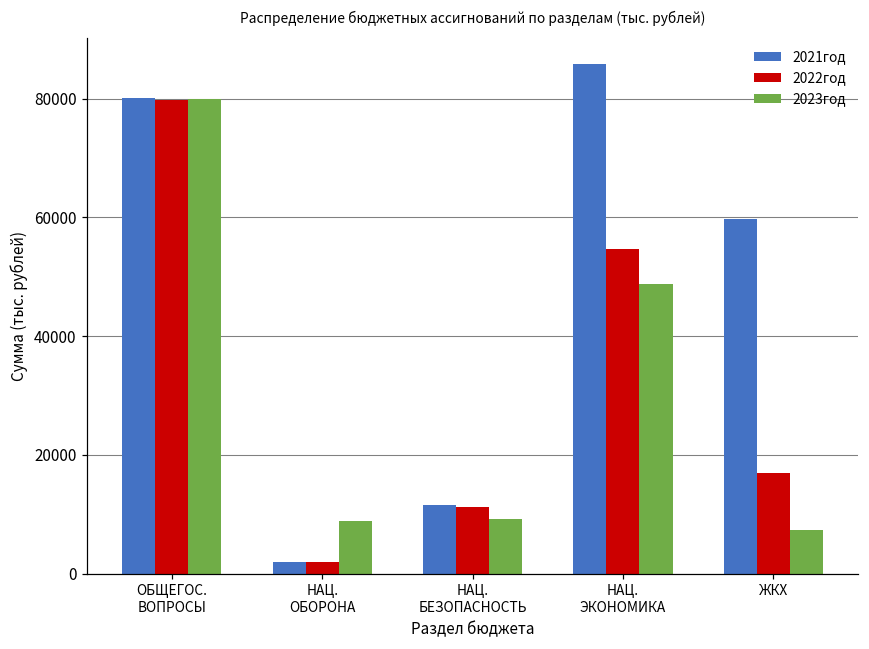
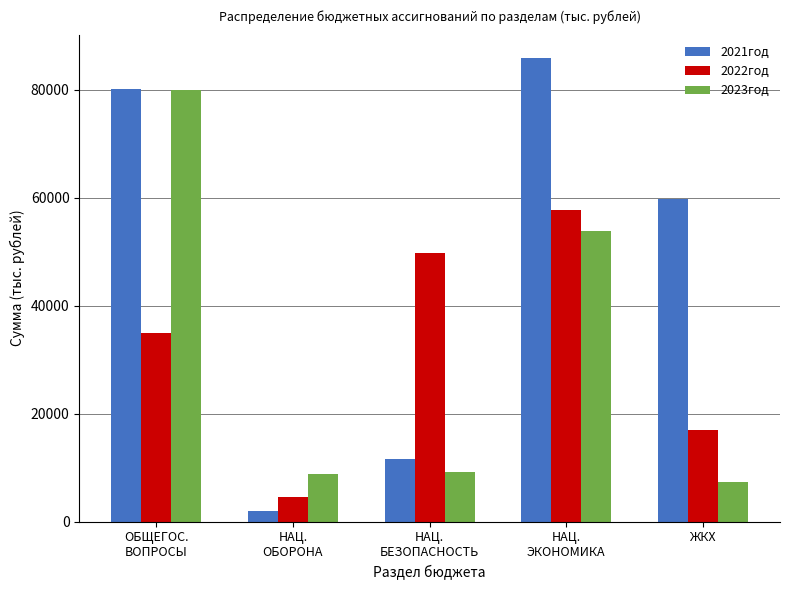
  {
    "2021год": {
      "ОБЩЕГОС. ВОПРОСЫ": 80000,
      "НАЦ. ОБОРОНА": 2000,
      "НАЦ. БЕЗОПАСНОСТЬ": 12000,
      "НАЦ. ЭКОНОМИКА": 86000,
      "ЖКХ": 60000
    },
    "2022год": {
-     "ОБЩЕГОС. ВОПРОСЫ": 80000,
-     "НАЦ. ОБОРОНА": 2000,
-     "НАЦ. БЕЗОПАСНОСТЬ": 11000,
-     "НАЦ. ЭКОНОМИКА": 55000,
+     "ОБЩЕГОС. ВОПРОСЫ": 35000,
+     "НАЦ. ОБОРОНА": 4000,
+     "НАЦ. БЕЗОПАСНОСТЬ": 50000,
+     "НАЦ. ЭКОНОМИКА": 58000,
      "ЖКХ": 17000
    },
    "2023год": {
      "ОБЩЕГОС. ВОПРОСЫ": 80000,
      "НАЦ. ОБОРОНА": 9000,
      "НАЦ. БЕЗОПАСНОСТЬ": 9000,
-     "НАЦ. ЭКОНОМИКА": 49000,
+     "НАЦ. ЭКОНОМИКА": 54000,
      "ЖКХ": 7000
    }
  }
